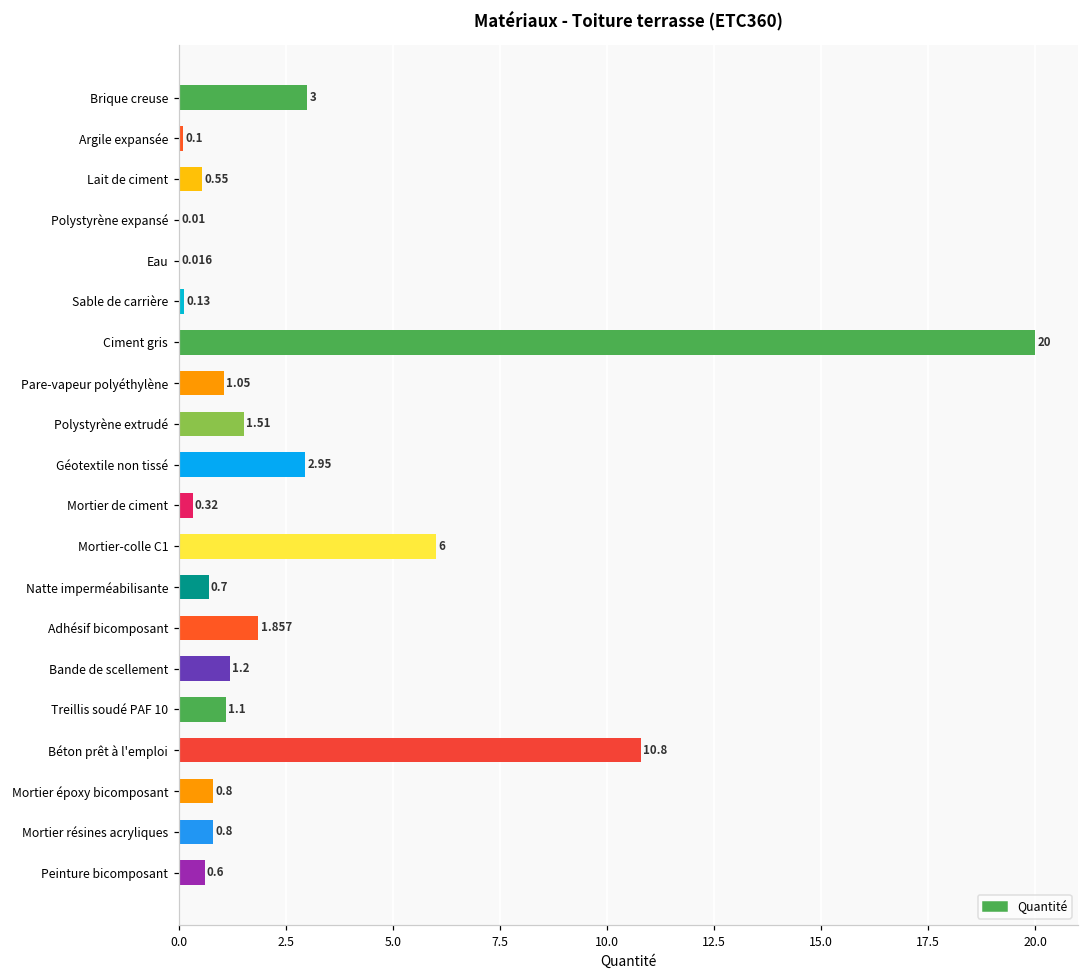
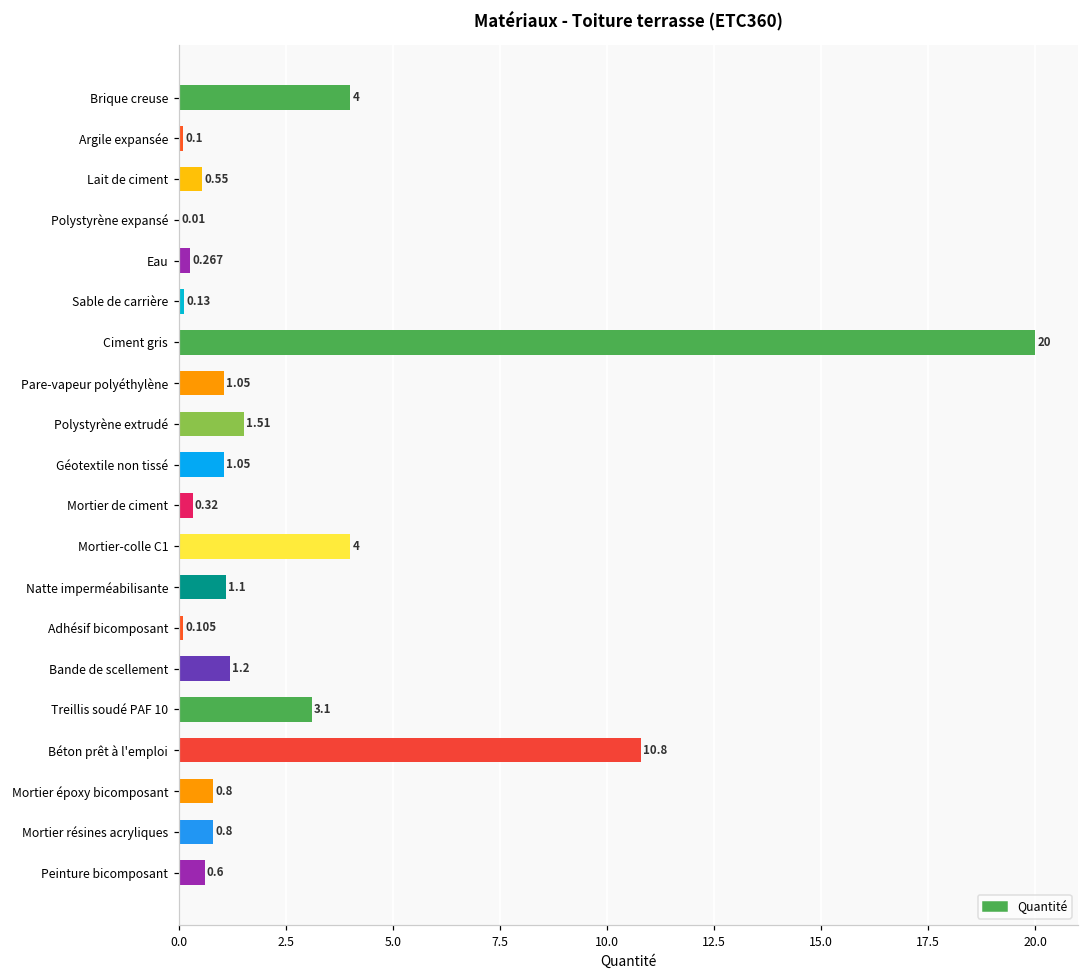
  {
-   "Brique creuse": 3,
+   "Brique creuse": 4,
    "Argile expansée": 0.1,
    "Lait de ciment": 0.55,
    "Polystyrène expansé": 0.01,
-   "Eau": 0.016,
+   "Eau": 0.267,
    "Sable de carrière": 0.13,
    "Ciment gris": 20,
    "Pare-vapeur polyéthylène": 1.05,
    "Polystyrène extrudé": 1.51,
-   "Géotextile non tissé": 2.95,
+   "Géotextile non tissé": 1.05,
    "Mortier de ciment": 0.32,
-   "Mortier-colle C1": 6,
-   "Natte imperméabilisante": 0.7,
-   "Adhésif bicomposant": 1.857,
+   "Mortier-colle C1": 4,
+   "Natte imperméabilisante": 1.1,
+   "Adhésif bicomposant": 0.105,
    "Bande de scellement": 1.2,
-   "Treillis soudé PAF 10": 1.1,
+   "Treillis soudé PAF 10": 3.1,
    "Béton prêt à l'emploi": 10.8,
    "Mortier époxy bicomposant": 0.8,
    "Mortier résines acryliques": 0.8,
    "Peinture bicomposant": 0.6
  }
